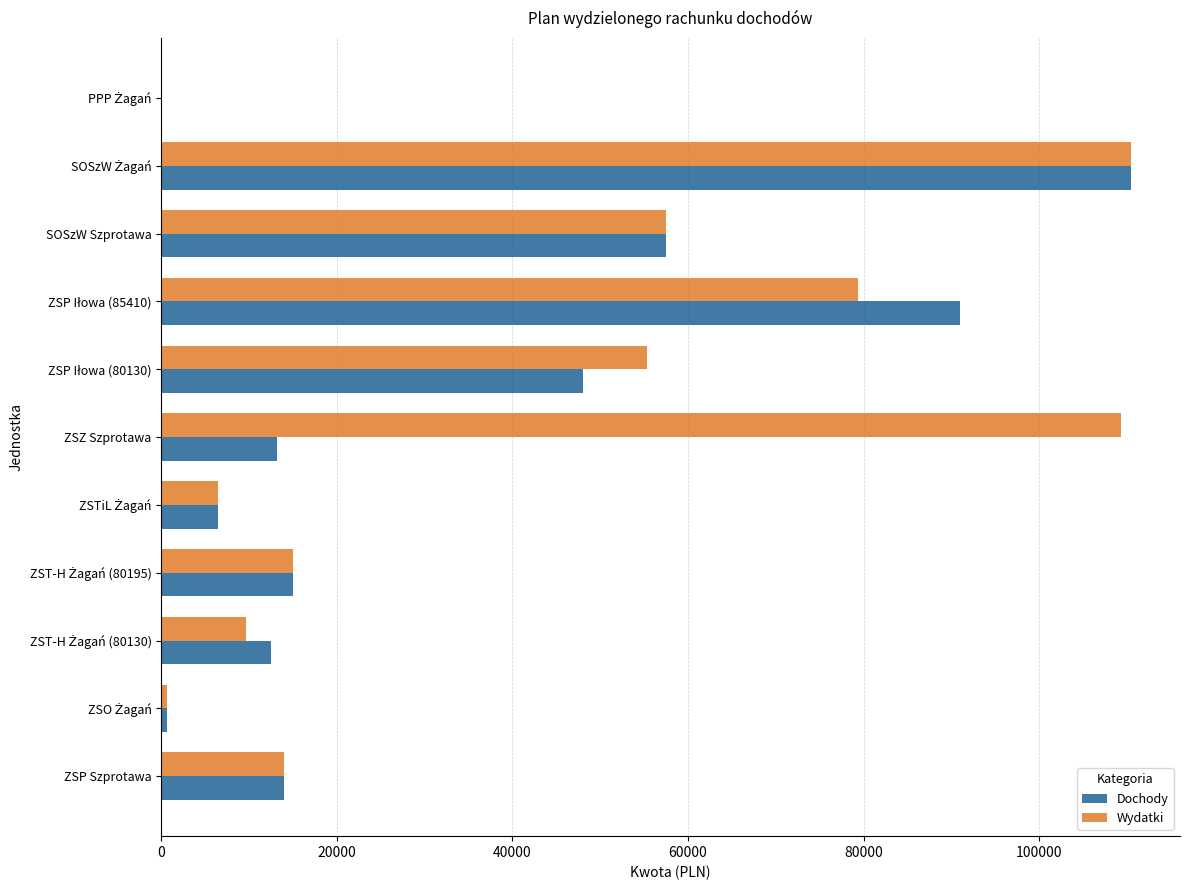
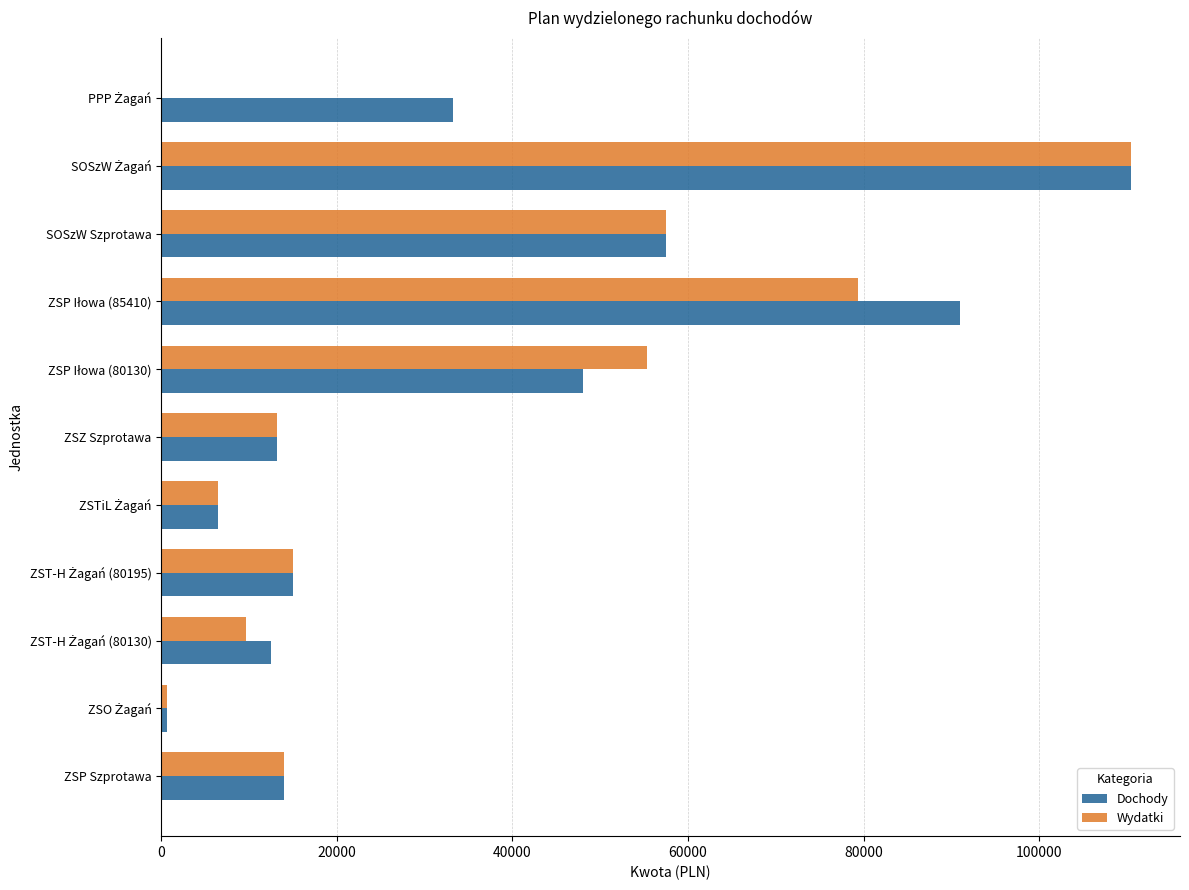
  {
    "Dochody": {
-     "PPP Żagań": 0,
+     "PPP Żagań": 33000,
      "SOSzW Żagań": 111000,
      "SOSzW Szprotawa": 58000,
      "ZSP Iłowa (85410)": 91000,
      "ZSP Iłowa (80130)": 48000,
      "ZSZ Szprotawa": 13000,
      "ZSTiL Żagań": 6000,
      "ZST-H Żagań (80195)": 15000,
      "ZST-H Żagań (80130)": 13000,
      "ZSO Żagań": 1000,
      "ZSP Szprotawa": 14000
    },
    "Wydatki": {
      "PPP Żagań": 0,
      "SOSzW Żagań": 111000,
      "SOSzW Szprotawa": 58000,
      "ZSP Iłowa (85410)": 79000,
      "ZSP Iłowa (80130)": 55000,
-     "ZSZ Szprotawa": 109000,
+     "ZSZ Szprotawa": 13000,
      "ZSTiL Żagań": 6000,
      "ZST-H Żagań (80195)": 15000,
      "ZST-H Żagań (80130)": 10000,
      "ZSO Żagań": 1000,
      "ZSP Szprotawa": 14000
    }
  }
